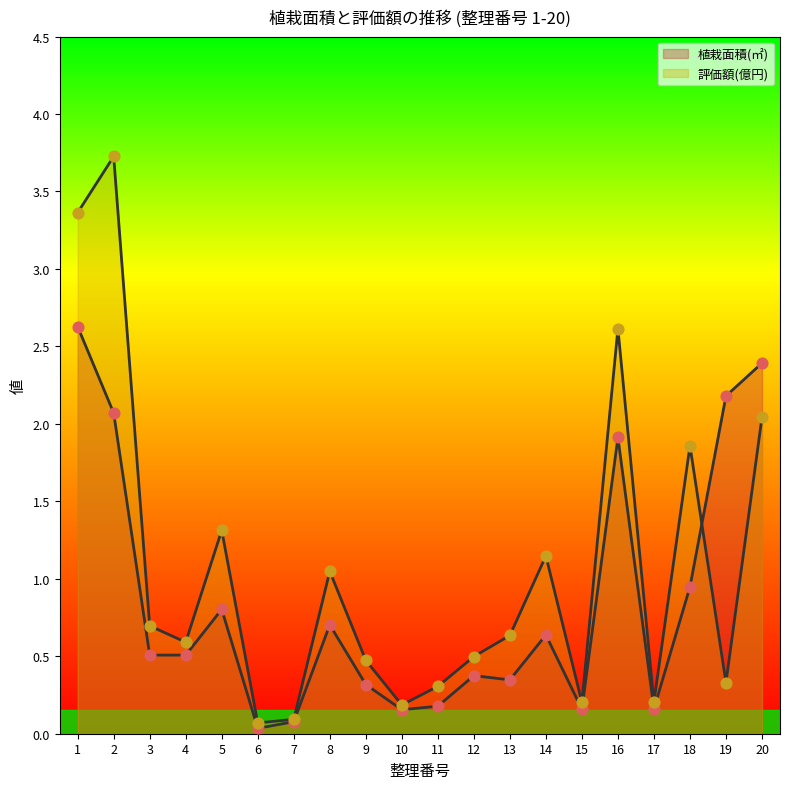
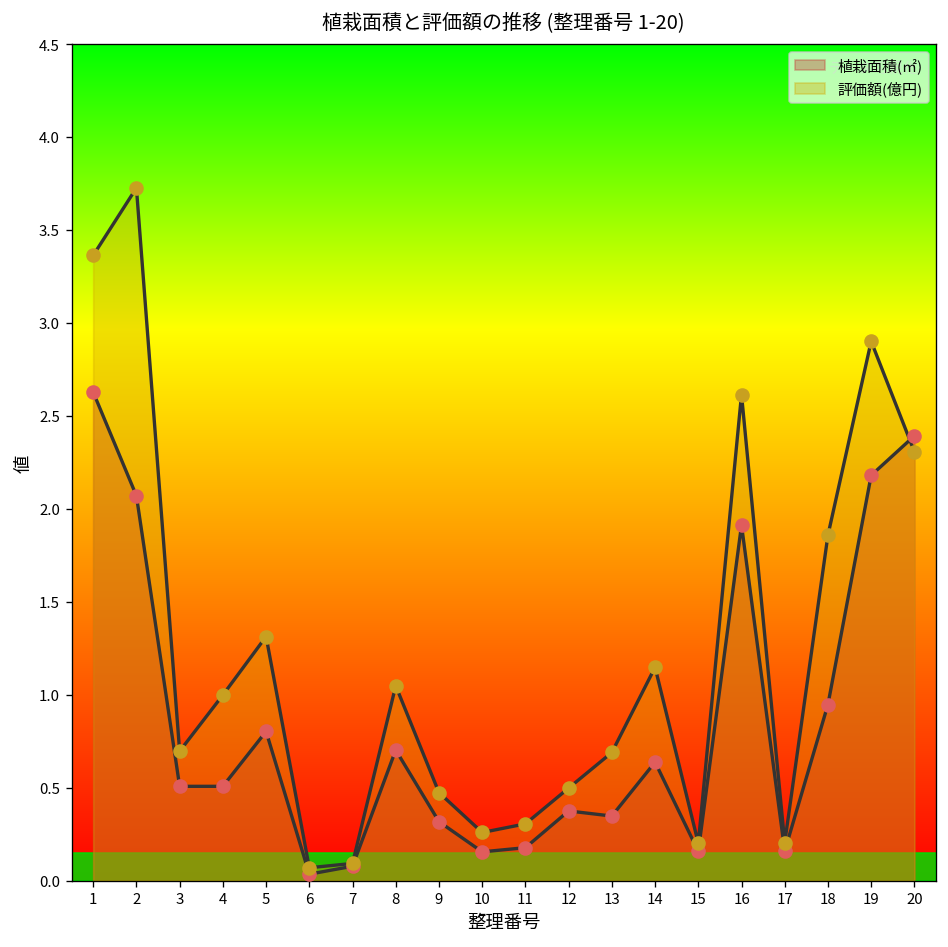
  {
    "植栽面積(㎡)": {
      "1": 2.63,
      "2": 2.07,
      "3": 0.51,
      "4": 0.51,
      "5": 0.80,
      "8": 0.70,
      "9": 0.32,
      "10": 0.16,
      "11": 0.18,
      "12": 0.38,
      "13": 0.35,
      "14": 0.64,
      "15": 0.16,
      "16": 1.91,
      "17": 0.16,
      "18": 0.95,
      "19": 2.18,
      "20": 2.39
    },
    "評価額(億円)": {
      "1": 3.36,
      "2": 3.73,
      "3": 0.70,
-     "4": 0.59,
+     "4": 1.00,
      "5": 1.31,
      "8": 1.05,
      "9": 0.47,
-     "10": 0.19,
+     "10": 0.26,
      "11": 0.31,
      "12": 0.50,
-     "13": 0.63,
+     "13": 0.69,
      "14": 1.15,
      "15": 0.20,
      "16": 2.61,
      "17": 0.20,
      "18": 1.86,
-     "19": 0.33,
-     "20": 2.04
+     "19": 2.90,
+     "20": 2.31
    }
  }
